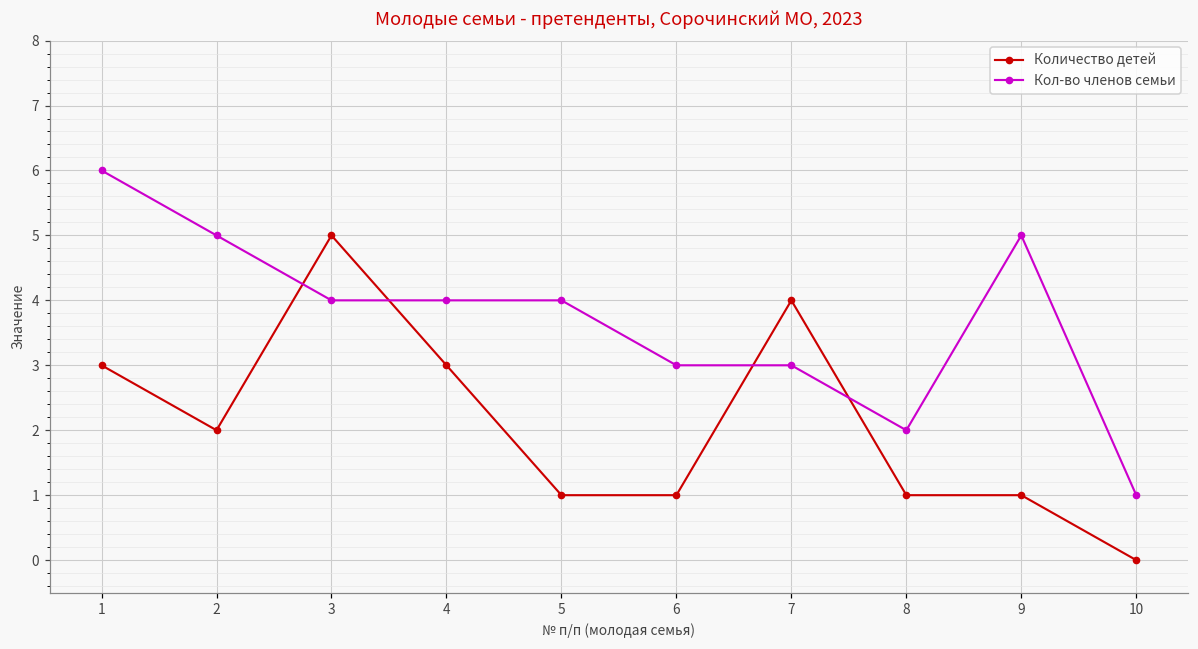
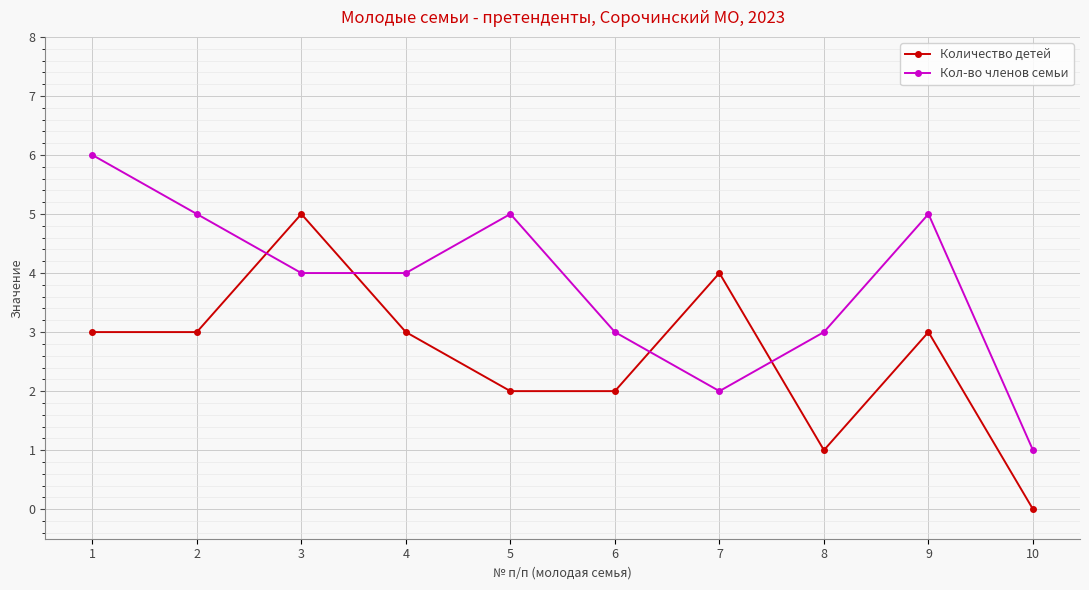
  {
    "Количество детей": {
      "1": 3,
-     "2": 2,
+     "2": 3,
      "3": 5,
      "4": 3,
-     "5": 1,
-     "6": 1,
+     "5": 2,
+     "6": 2,
      "7": 4,
      "8": 1,
-     "9": 1,
+     "9": 3,
      "10": 0
    },
    "Кол-во членов семьи": {
      "1": 6,
      "2": 5,
      "3": 4,
      "4": 4,
-     "5": 4,
+     "5": 5,
      "6": 3,
-     "7": 3,
-     "8": 2,
+     "7": 2,
+     "8": 3,
      "9": 5,
      "10": 1
    }
  }
